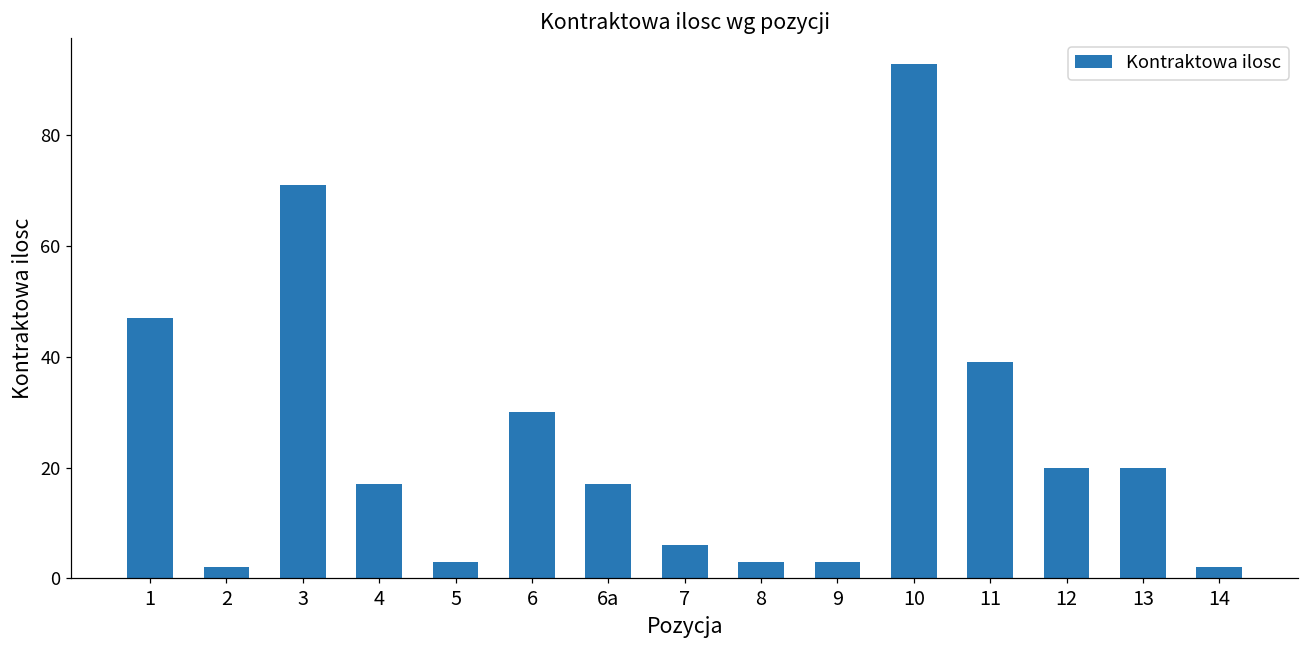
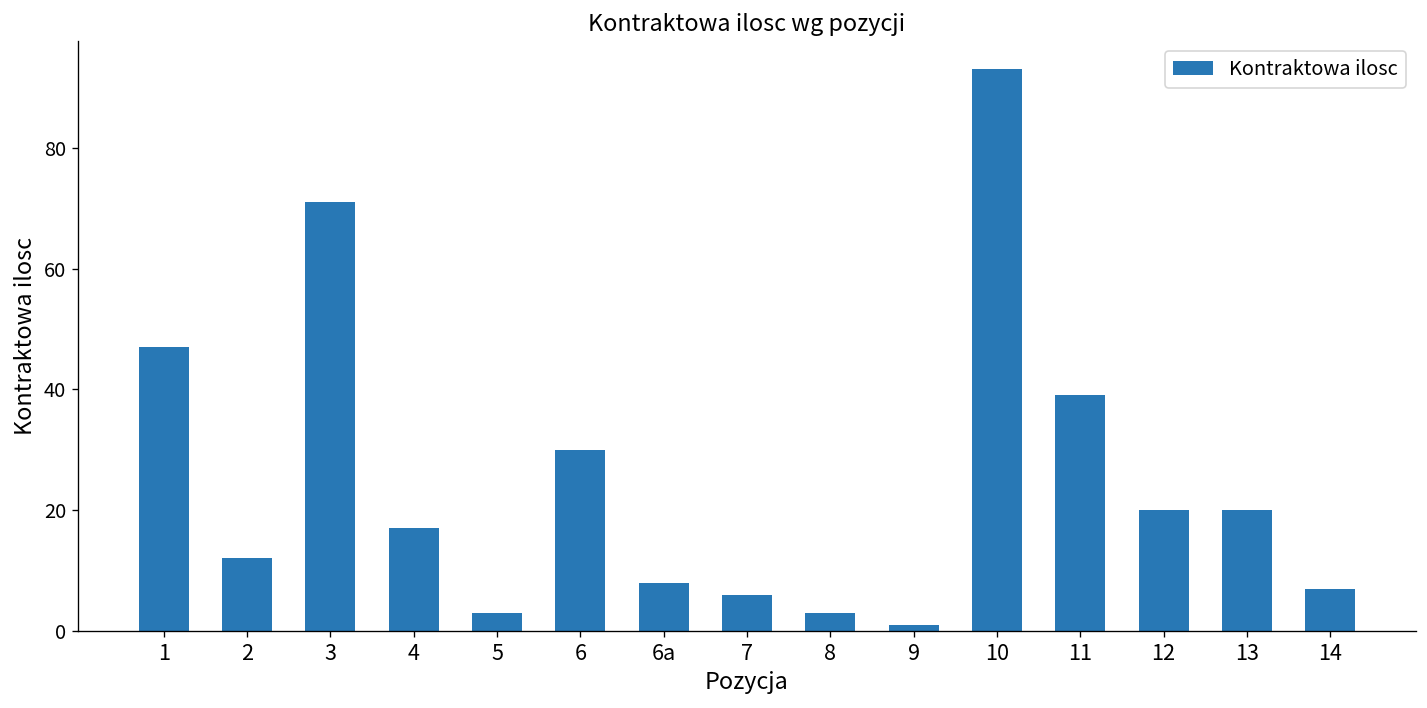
  {
    "1": 47,
-   "2": 2,
+   "2": 12,
    "3": 71,
    "4": 17,
    "5": 3,
    "6": 30,
-   "6a": 17,
+   "6a": 8,
    "7": 6,
    "8": 3,
-   "9": 3,
+   "9": 1,
    "10": 93,
    "11": 39,
    "12": 20,
    "13": 20,
-   "14": 2
+   "14": 7
  }
